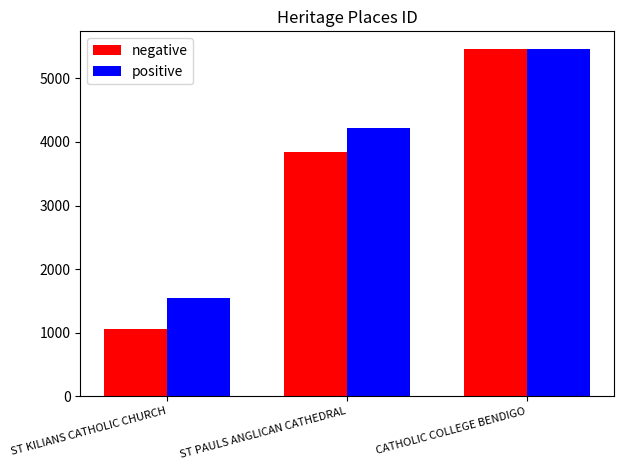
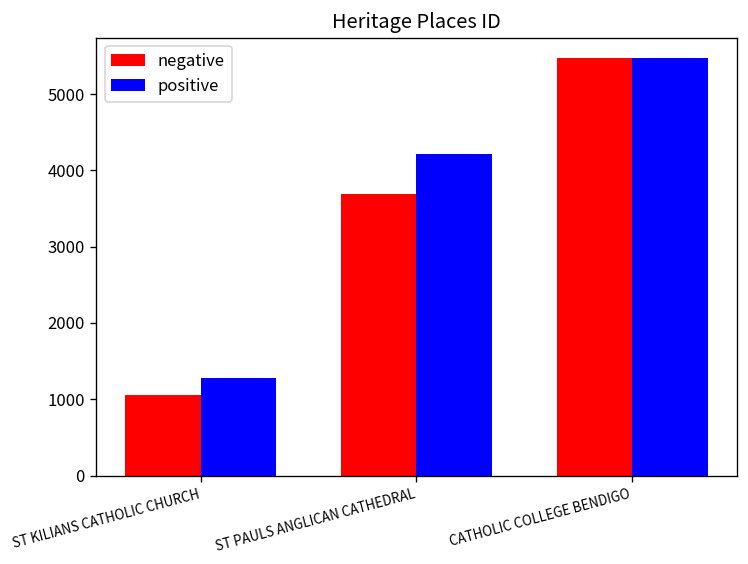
  {
    "negative": {
      "ST KILIANS CATHOLIC CHURCH": 1100,
-     "ST PAULS ANGLICAN CATHEDRAL": 3800,
+     "ST PAULS ANGLICAN CATHEDRAL": 3700,
      "CATHOLIC COLLEGE BENDIGO": 5500
    },
    "positive": {
-     "ST KILIANS CATHOLIC CHURCH": 1600,
+     "ST KILIANS CATHOLIC CHURCH": 1300,
      "ST PAULS ANGLICAN CATHEDRAL": 4200,
      "CATHOLIC COLLEGE BENDIGO": 5500
    }
  }
